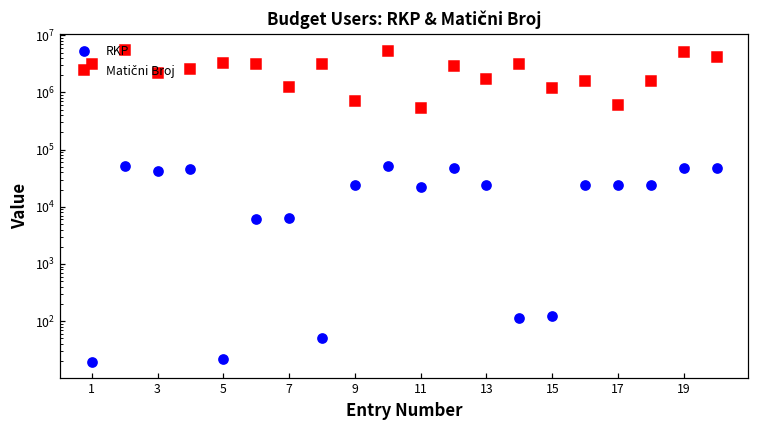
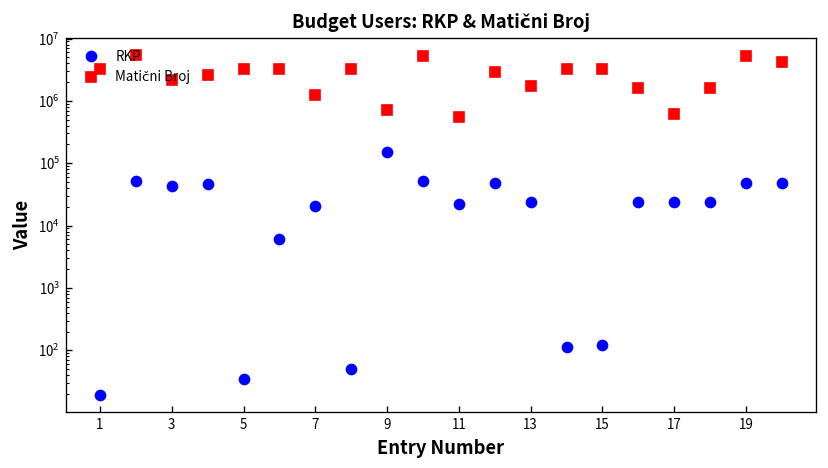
  {
    "RKP": {
      "1": 19,
      "3": 40000,
-     "5": 22,
-     "7": 6000,
-     "9": 20000,
+     "5": 40,
+     "7": 21000,
+     "9": 150000,
      "11": 22000,
      "13": 20000,
      "15": 120,
      "17": 20000,
      "19": 50000
    },
    "Matični Broj": {
      "1": 3000000,
      "3": 2200000,
      "5": 3000000,
      "7": 1300000,
      "9": 700000,
      "11": 500000,
      "13": 1700000,
-     "15": 1200000,
+     "15": 3000000,
      "17": 600000,
      "19": 5000000
    }
  }
